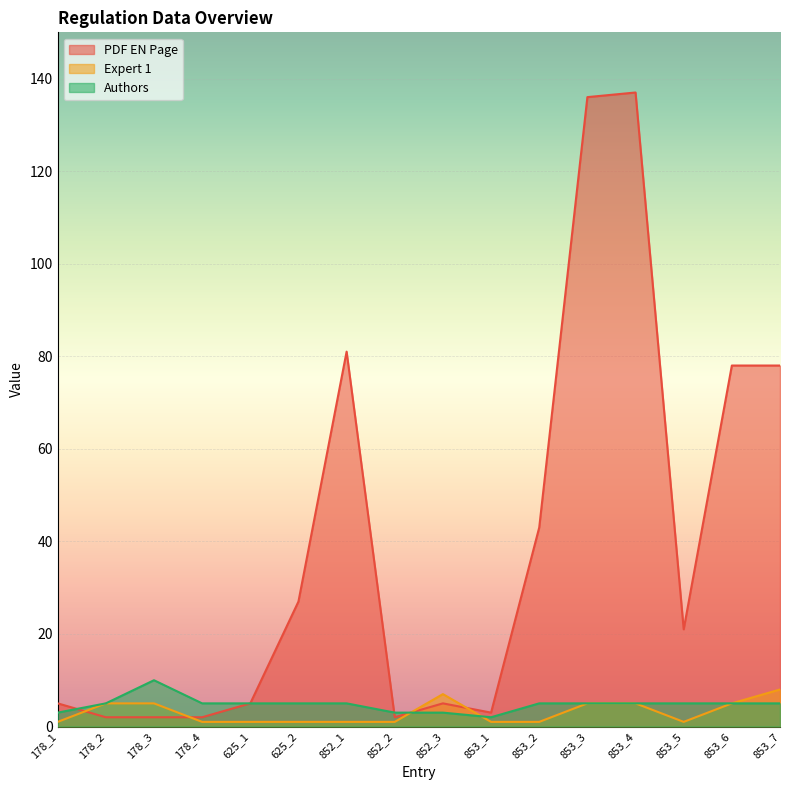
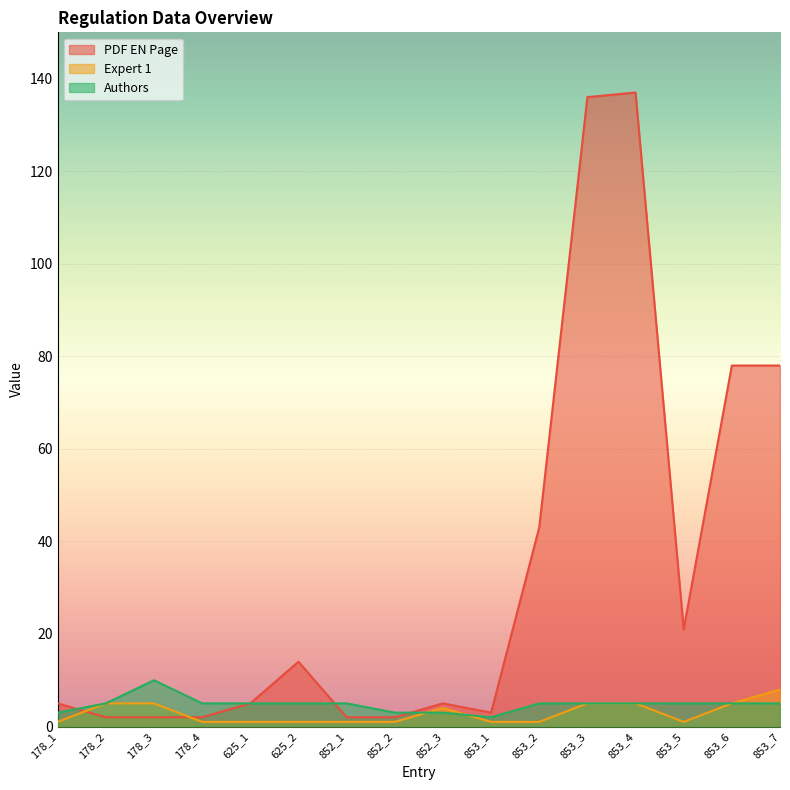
  {
    "PDF EN Page": {
      "178_1": 5,
      "178_2": 2,
      "178_3": 2,
      "178_4": 2,
-     "625_2": 27,
-     "852_1": 81,
+     "625_2": 14,
+     "852_1": 2,
      "852_2": 2,
      "852_3": 5,
      "853_1": 3,
      "853_2": 43,
      "853_3": 136,
      "853_4": 137,
      "853_5": 21,
      "853_6": 78,
      "853_7": 78
    },
    "Expert 1": {
      "178_1": 1,
      "178_3": 5,
      "178_4": 1,
      "625_1": 1,
      "625_2": 1,
      "852_1": 1,
      "852_2": 1,
-     "852_3": 7,
+     "852_3": 4,
      "853_1": 1,
      "853_2": 1,
      "853_5": 1,
      "853_7": 8
    },
    "Authors": {
      "178_1": 3,
      "178_3": 10,
      "178_4": 5,
      "625_2": 5,
      "852_1": 5,
      "852_2": 3,
      "852_3": 3,
      "853_1": 2,
      "853_2": 5,
      "853_5": 5,
      "853_7": 5
    }
  }
